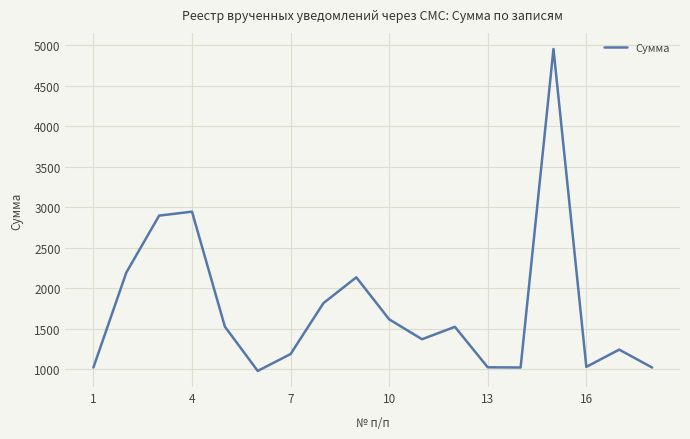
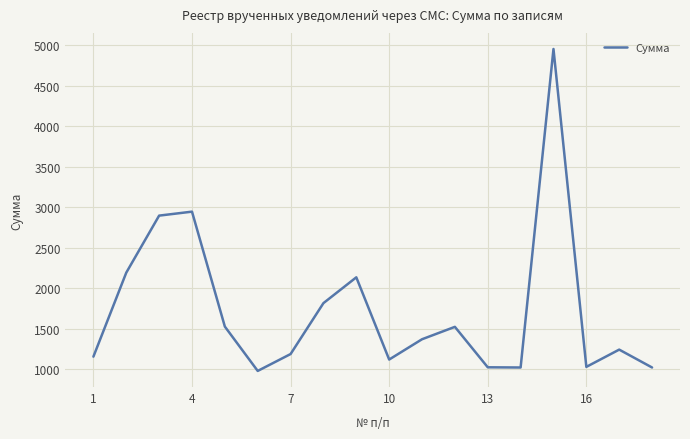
  {
-   "1": 1000,
+   "1": 1200,
    "4": 2900,
    "7": 1200,
-   "10": 1600,
+   "10": 1100,
    "13": 1000,
    "16": 1000
  }
